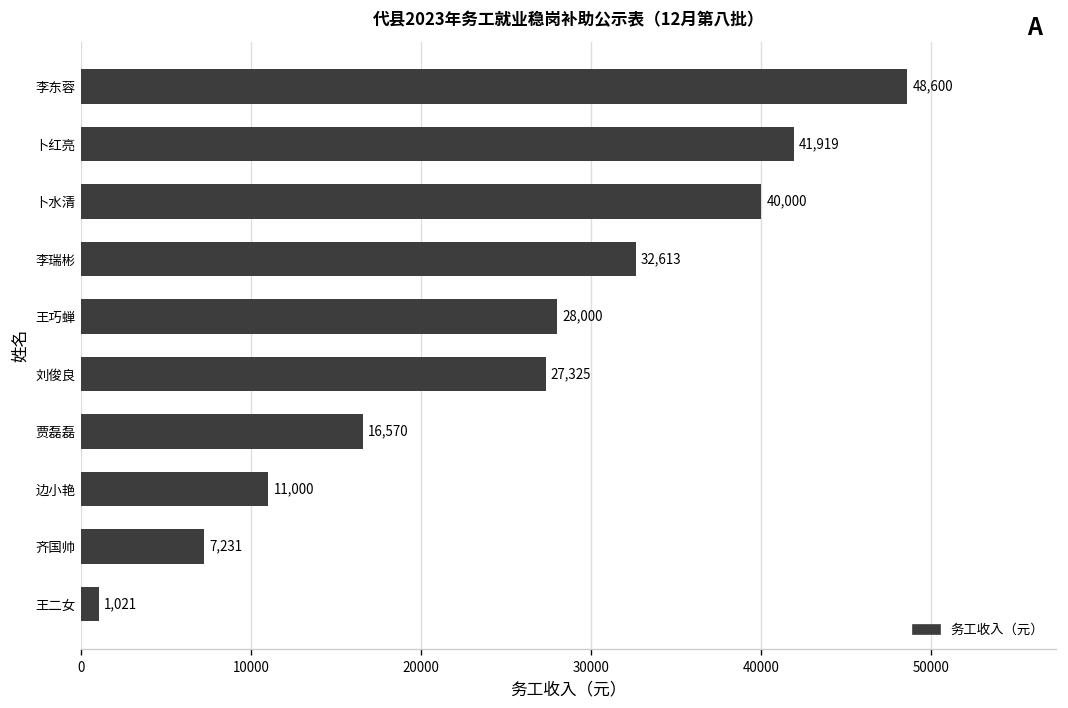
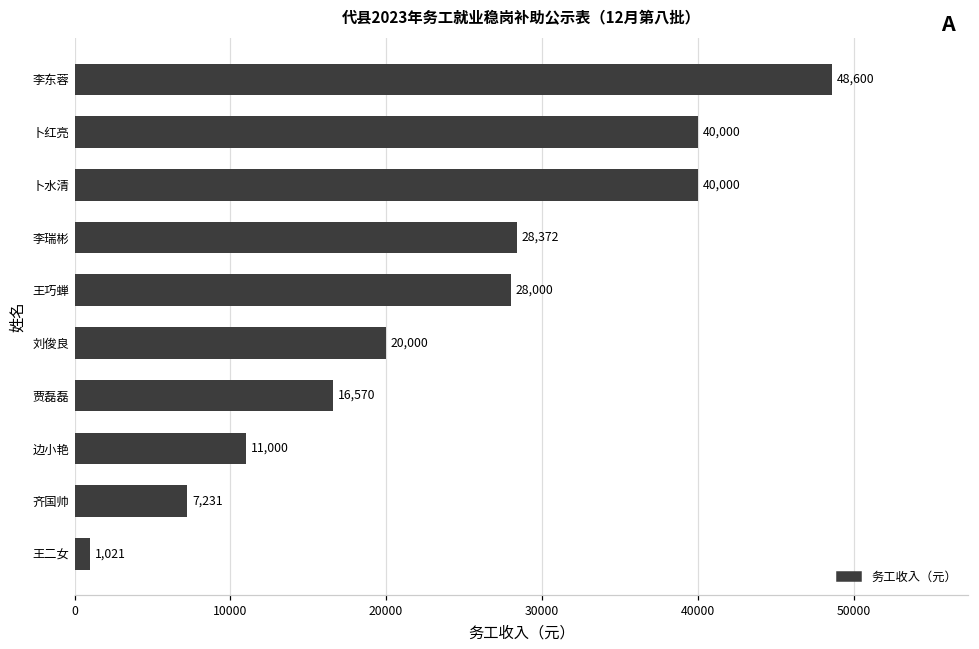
  {
    "李东蓉": "48,600",
-   "卜红亮": "41,919",
+   "卜红亮": "40,000",
    "卜水清": "40,000",
-   "李瑞彬": "32,613",
+   "李瑞彬": "28,372",
    "王巧蝉": "28,000",
-   "刘俊良": "27,325",
+   "刘俊良": "20,000",
    "贾磊磊": "16,570",
    "边小艳": "11,000",
    "齐国帅": "7,231",
    "王二女": "1,021"
  }
